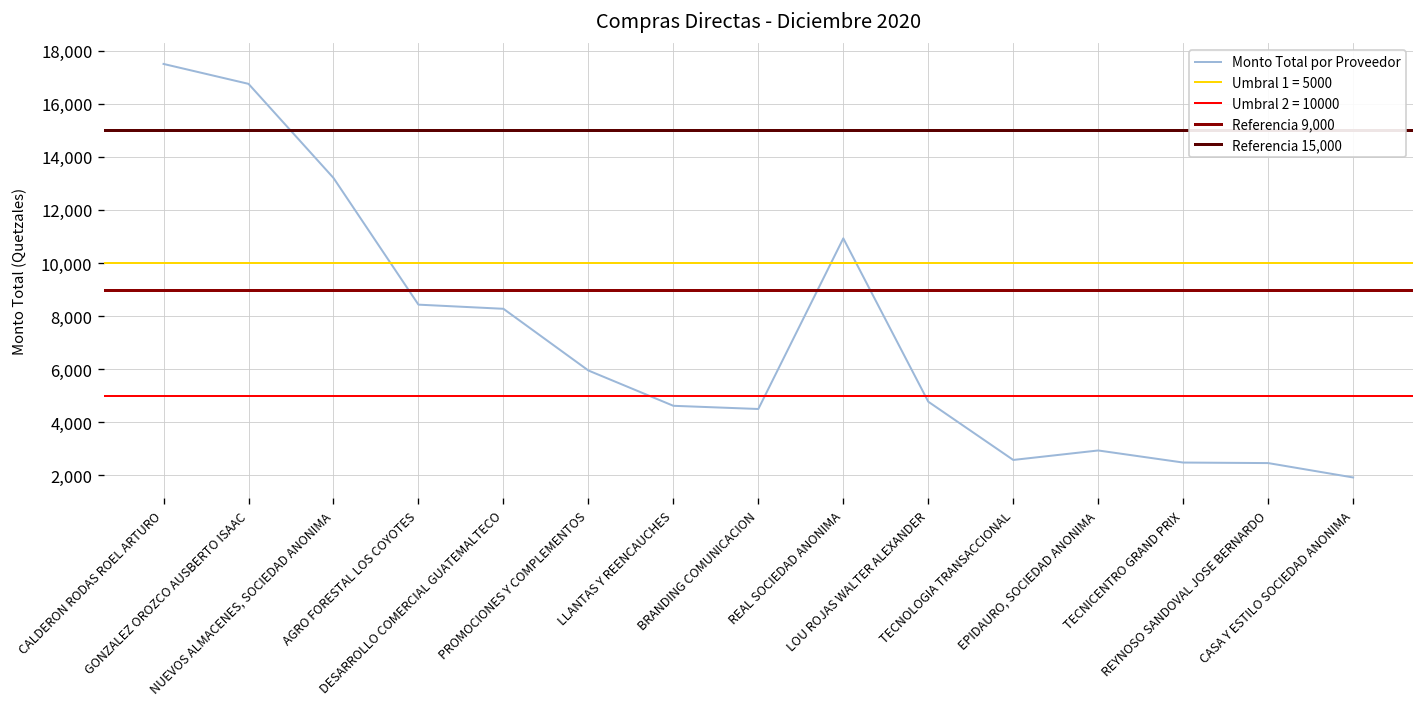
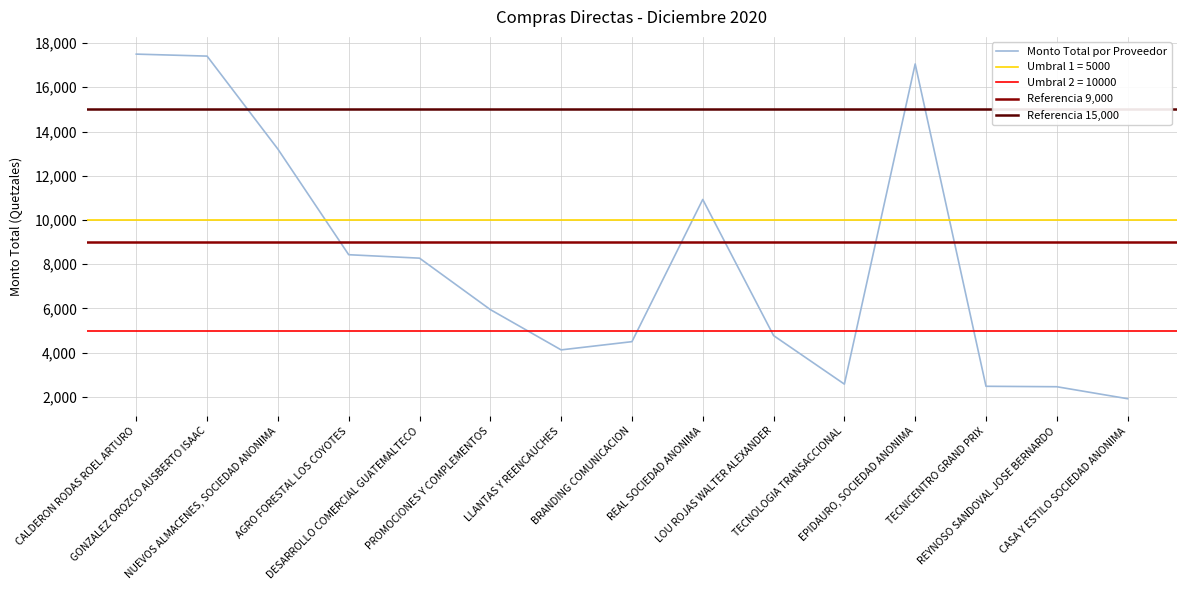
  {
    "CALDERON RODAS ROEL ARTURO": "17,500",
-   "GONZALEZ OROZCO AUSBERTO ISAAC": "16,800",
+   "GONZALEZ OROZCO AUSBERTO ISAAC": "17,400",
    "NUEVOS ALMACENES, SOCIEDAD ANONIMA": "13,200",
    "AGRO FORESTAL LOS COYOTES": "8,400",
    "DESARROLLO COMERCIAL GUATEMALTECO": "8,300",
    "PROMOCIONES Y COMPLEMENTOS": "6,000",
-   "LLANTAS Y REENCAUCHES": "4,600",
+   "LLANTAS Y REENCAUCHES": "4,100",
    "BRANDING COMUNICACION": "4,500",
    "REAL SOCIEDAD ANONIMA": "10,900",
    "LOU ROJAS WALTER ALEXANDER": "4,800",
    "TECNOLOGIA TRANSACCIONAL": "2,600",
-   "EPIDAURO, SOCIEDAD ANONIMA": "2,900",
+   "EPIDAURO, SOCIEDAD ANONIMA": "17,100",
    "TECNICENTRO GRAND PRIX": "2,500",
    "REYNOSO SANDOVAL JOSE BERNARDO": "2,500",
    "CASA Y ESTILO SOCIEDAD ANONIMA": "1,900"
  }
